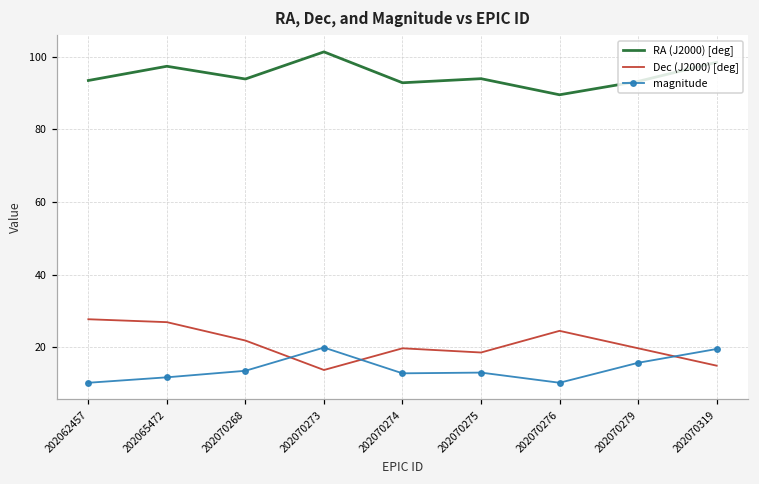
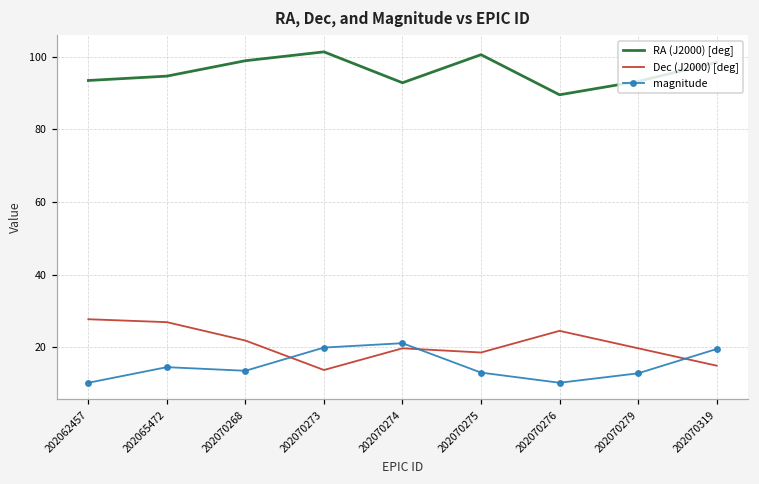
  {
    "RA (J2000) [deg]": {
      "202062457": 94,
-     "202065472": 97,
-     "202070268": 94,
+     "202065472": 95,
+     "202070268": 99,
      "202070273": 101,
      "202070274": 93,
-     "202070275": 94,
+     "202070275": 101,
      "202070276": 90
    },
    "Dec (J2000) [deg]": {
      "202062457": 28,
      "202065472": 27,
      "202070268": 22,
      "202070273": 14,
      "202070274": 20,
      "202070275": 19,
      "202070276": 25,
      "202070279": 20,
      "202070319": 15
    },
    "magnitude": {
      "202062457": 10,
-     "202065472": 12,
+     "202065472": 15,
      "202070268": 14,
      "202070273": 20,
-     "202070274": 13,
+     "202070274": 21,
      "202070275": 13,
      "202070276": 10,
-     "202070279": 16,
+     "202070279": 13,
      "202070319": 20
    }
  }
